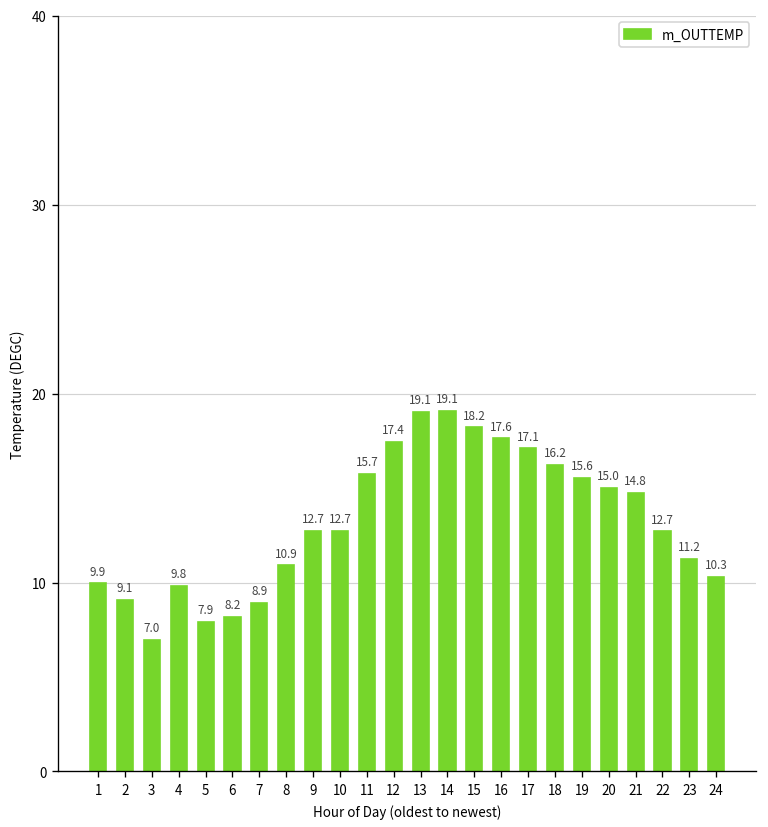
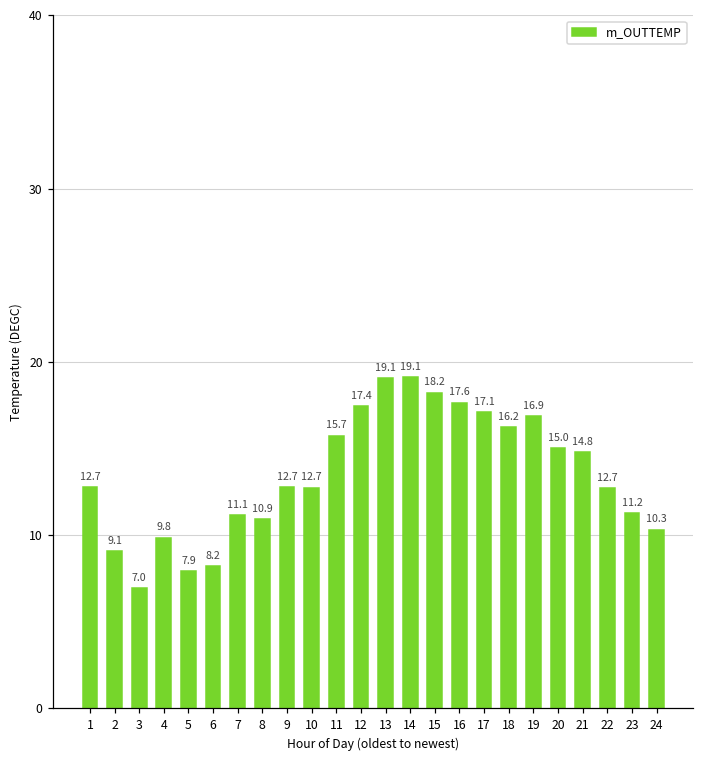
  {
-   "1": 9.9,
+   "1": 12.7,
    "2": 9.1,
    "3": 7.0,
    "4": 9.8,
    "5": 7.9,
    "6": 8.2,
-   "7": 8.9,
+   "7": 11.1,
    "8": 10.9,
    "9": 12.7,
    "10": 12.7,
    "11": 15.7,
    "12": 17.4,
    "13": 19.1,
    "14": 19.1,
    "15": 18.2,
    "16": 17.6,
    "17": 17.1,
    "18": 16.2,
-   "19": 15.6,
+   "19": 16.9,
    "20": 15.0,
    "21": 14.8,
    "22": 12.7,
    "23": 11.2,
    "24": 10.3
  }
